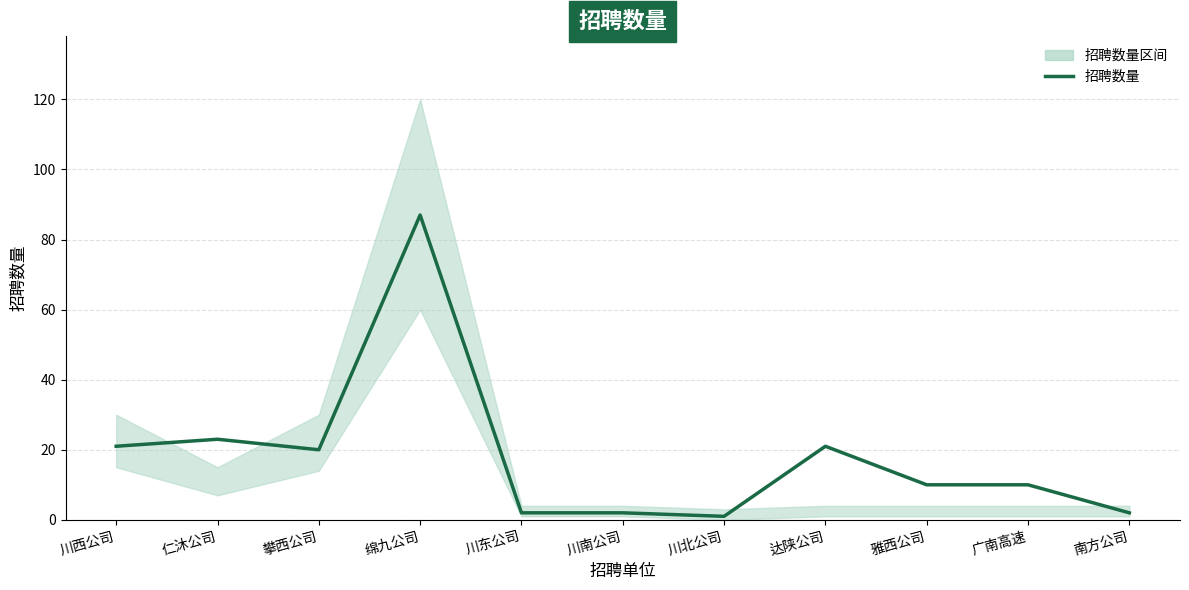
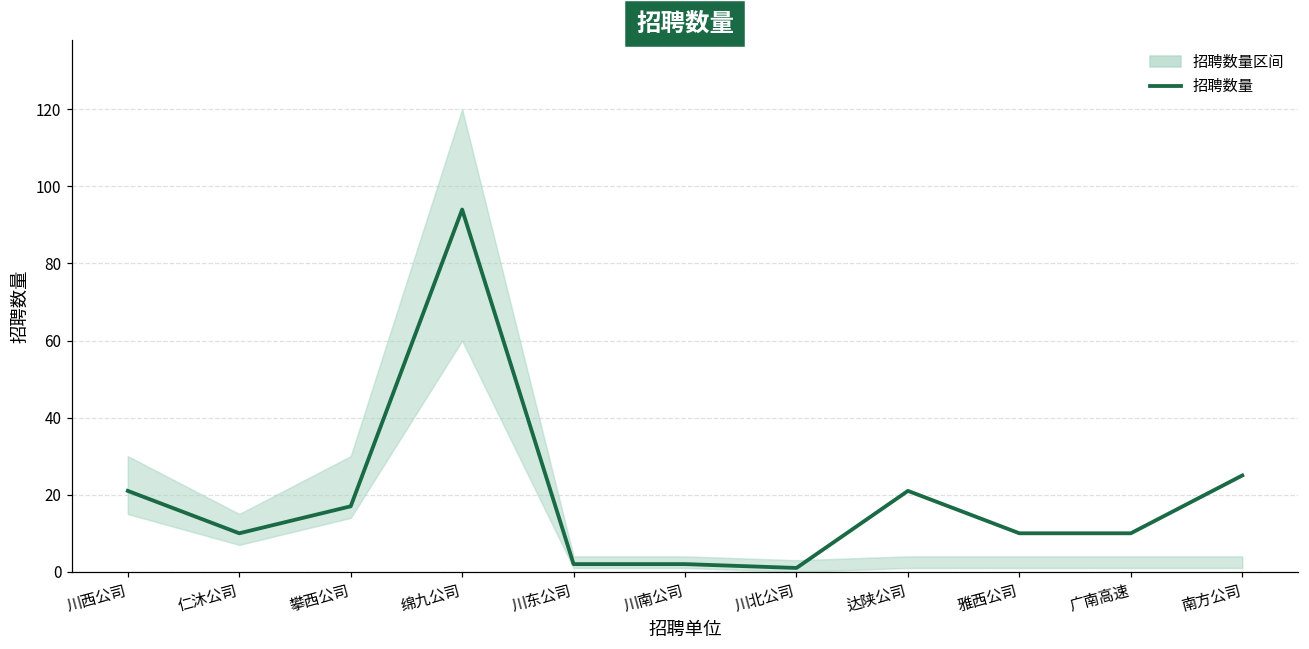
  {
    "招聘数量": {
      "川西公司": 21,
-     "仁沐公司": 23,
-     "攀西公司": 20,
-     "绵九公司": 87,
+     "仁沐公司": 10,
+     "攀西公司": 17,
+     "绵九公司": 94,
      "川东公司": 2,
      "川南公司": 2,
      "川北公司": 1,
      "达陕公司": 21,
      "雅西公司": 10,
      "广南高速": 10,
-     "南方公司": 2
+     "南方公司": 25
    }
  }
